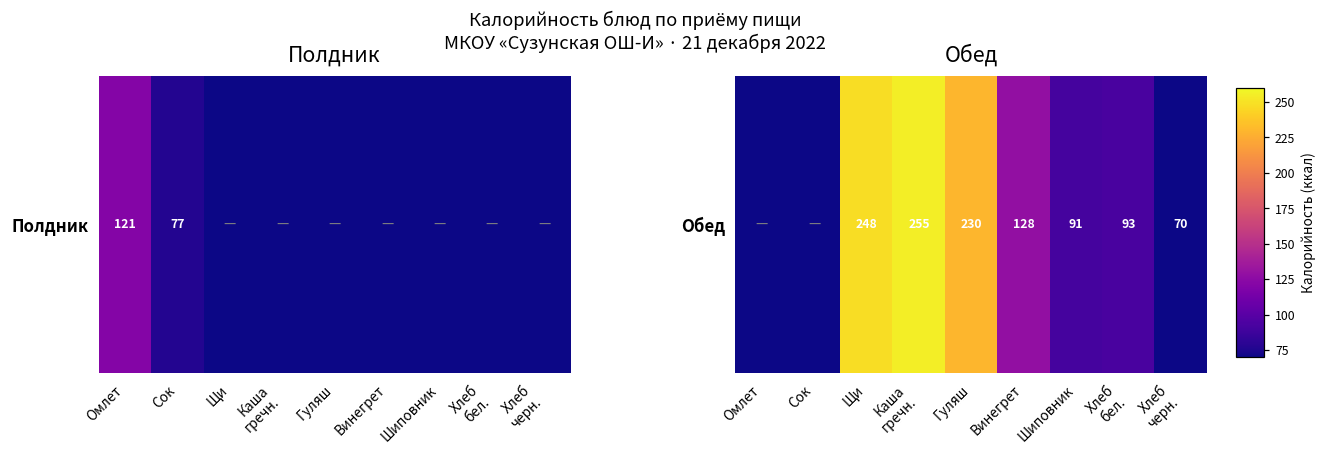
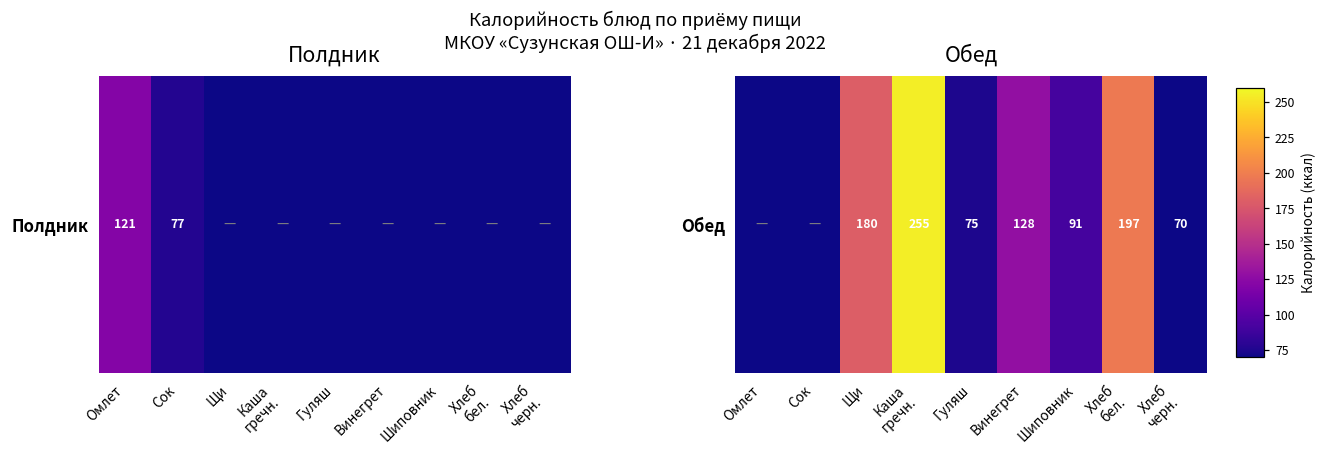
  {
    "Полдник": {
      "Полдник": {
        "Омлет": 121,
        "Сок": 77
      }
    },
    "Обед": {
      "Обед": {
-       "Щи": 248,
+       "Щи": 180,
        "Каша гречн.": 255,
-       "Гуляш": 230,
+       "Гуляш": 75,
        "Винегрет": 128,
        "Шиповник": 91,
-       "Хлеб бел.": 93,
+       "Хлеб бел.": 197,
        "Хлеб черн.": 70
      }
    }
  }
